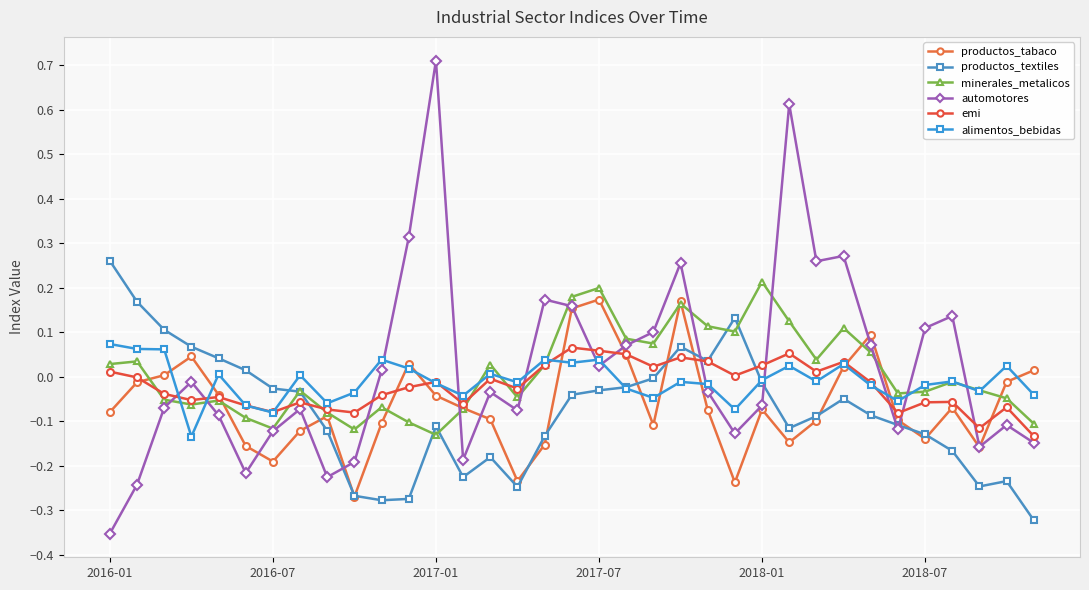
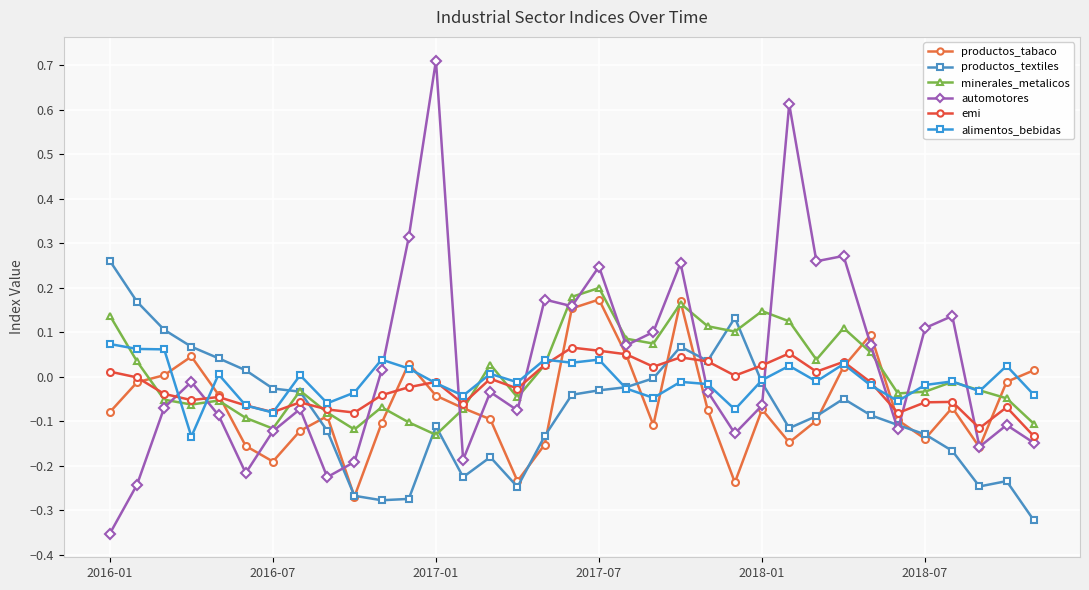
  {
    "minerales_metalicos": {
-     "2016-01": 0.03,
+     "2016-01": 0.14,
      "2016-07": -0.12,
      "2017-01": -0.13,
      "2017-07": 0.20,
-     "2018-01": 0.21,
+     "2018-01": 0.15,
      "2018-07": -0.03
    },
    "automotores": {
      "2016-01": -0.35,
      "2016-07": -0.12,
      "2017-01": 0.71,
-     "2017-07": 0.03,
+     "2017-07": 0.25,
      "2018-01": -0.06,
      "2018-07": 0.11
    }
  }
